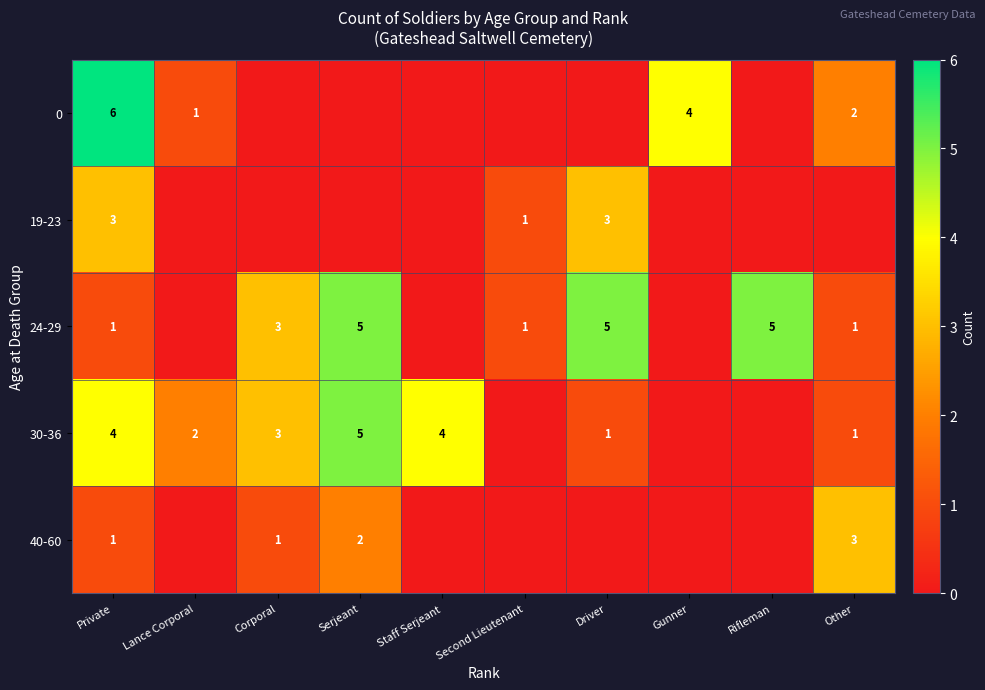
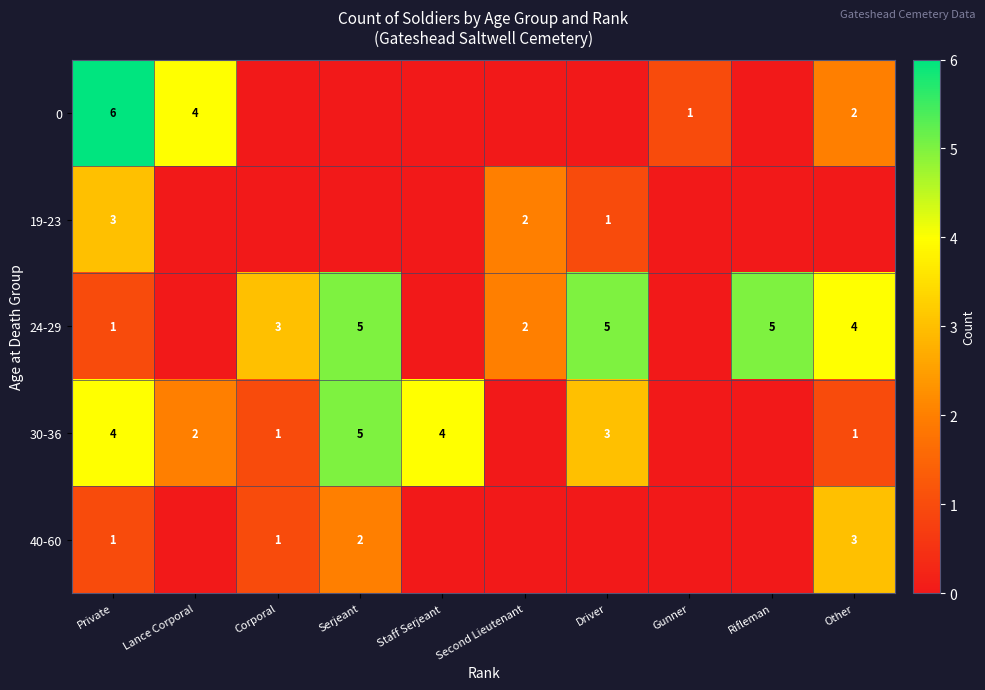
  {
    "0": {
      "Private": 6,
-     "Lance Corporal": 1,
-     "Gunner": 4,
+     "Lance Corporal": 4,
+     "Gunner": 1,
      "Other": 2
    },
    "19-23": {
      "Private": 3,
-     "Second Lieutenant": 1,
-     "Driver": 3
+     "Second Lieutenant": 2,
+     "Driver": 1
    },
    "24-29": {
      "Private": 1,
      "Corporal": 3,
      "Serjeant": 5,
-     "Second Lieutenant": 1,
+     "Second Lieutenant": 2,
      "Driver": 5,
      "Rifleman": 5,
-     "Other": 1
+     "Other": 4
    },
    "30-36": {
      "Private": 4,
      "Lance Corporal": 2,
-     "Corporal": 3,
+     "Corporal": 1,
      "Serjeant": 5,
      "Staff Serjeant": 4,
-     "Driver": 1,
+     "Driver": 3,
      "Other": 1
    },
    "40-60": {
      "Private": 1,
      "Corporal": 1,
      "Serjeant": 2,
      "Other": 3
    }
  }
